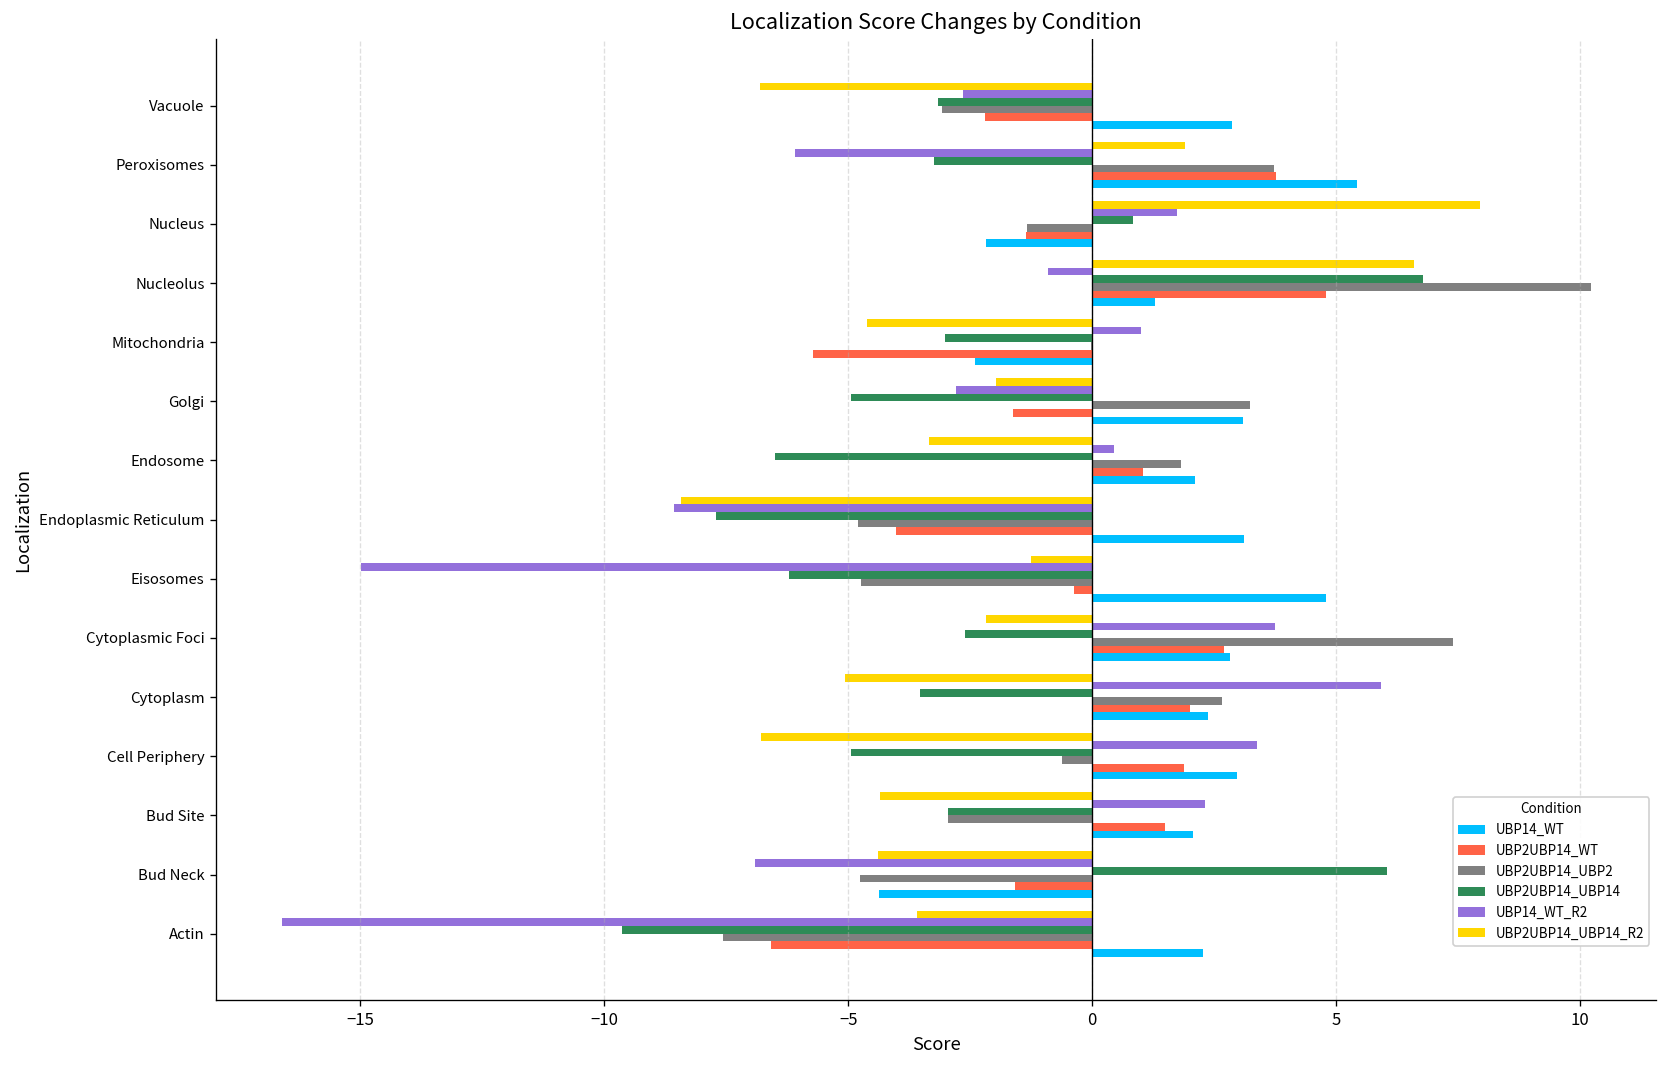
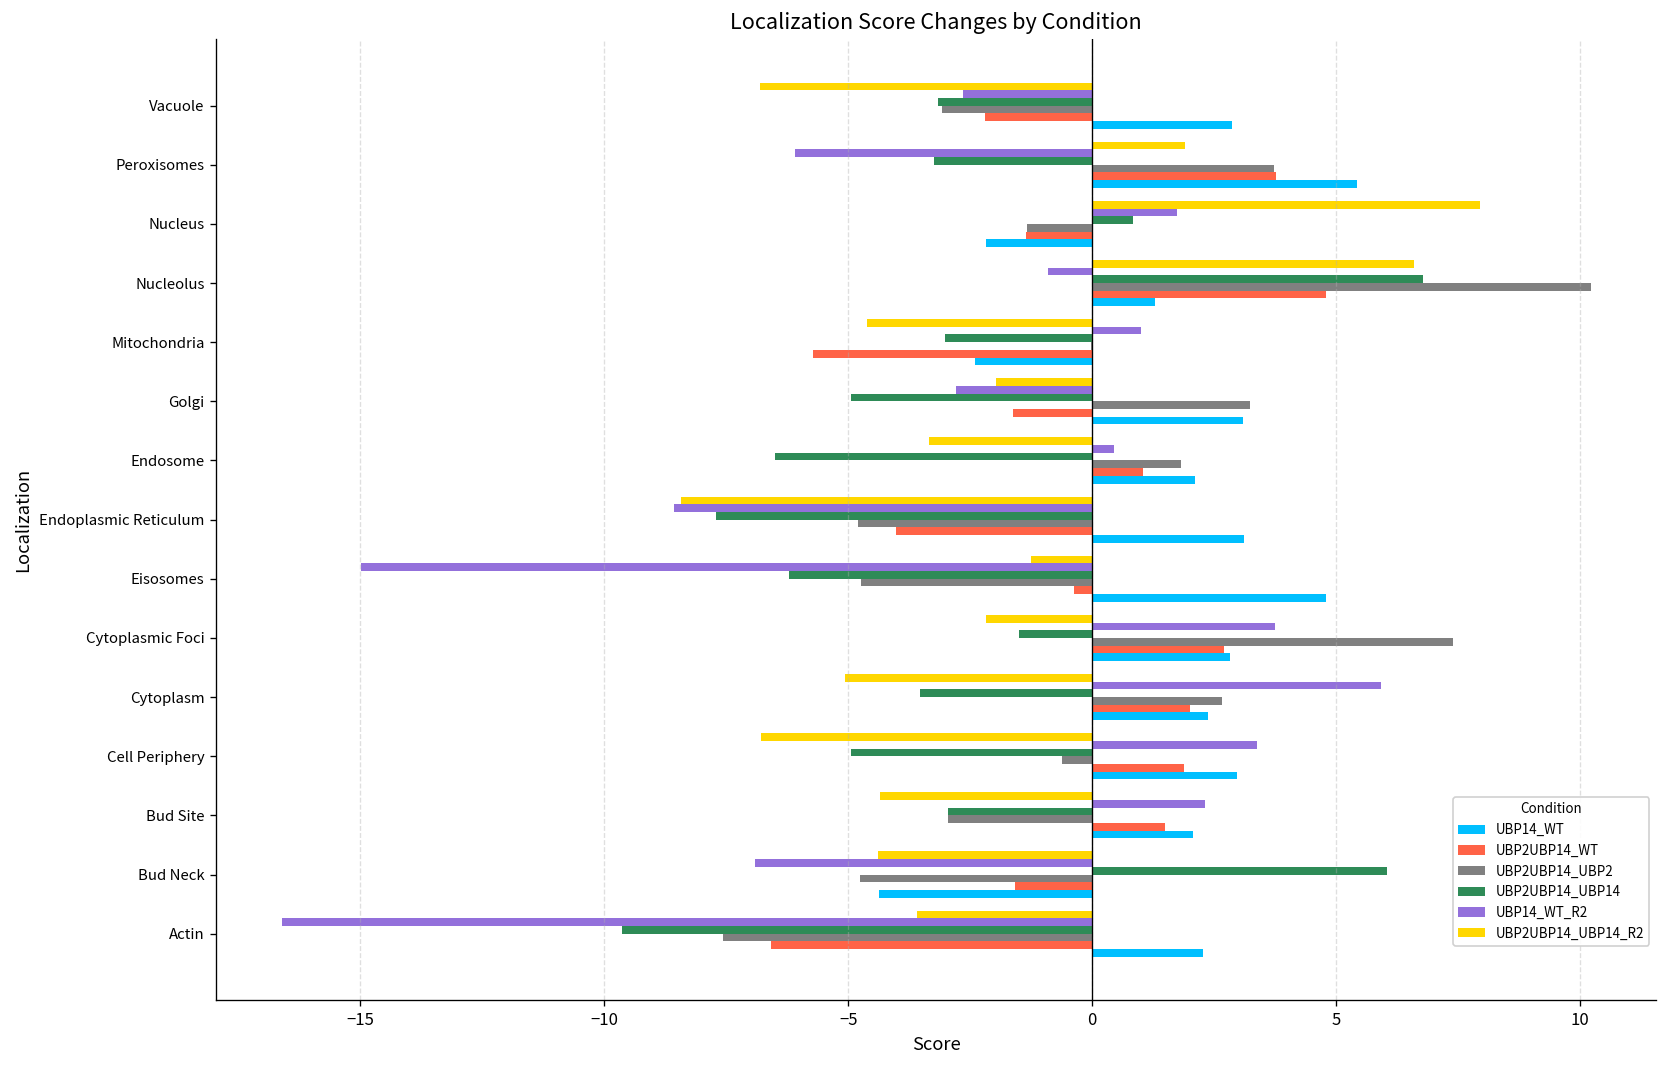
  {
    "UBP14_WT": {
      "Vacuole": 2.9,
      "Peroxisomes": 5.4,
      "Nucleus": -2.2,
      "Nucleolus": 1.3,
      "Mitochondria": -2.4,
      "Golgi": 3.1,
      "Endosome": 2.1,
      "Endoplasmic Reticulum": 3.1,
      "Eisosomes": 4.8,
      "Cytoplasmic Foci": 2.8,
      "Cytoplasm": 2.4,
      "Cell Periphery": 3.0,
      "Bud Site": 2.1,
      "Bud Neck": -4.4,
      "Actin": 2.3
    },
    "UBP2UBP14_WT": {
      "Vacuole": -2.2,
      "Peroxisomes": 3.8,
      "Nucleus": -1.4,
      "Nucleolus": 4.8,
      "Mitochondria": -5.7,
      "Golgi": -1.6,
      "Endosome": 1.0,
      "Endoplasmic Reticulum": -4.0,
      "Eisosomes": -0.4,
      "Cytoplasmic Foci": 2.7,
      "Cytoplasm": 2.0,
      "Cell Periphery": 1.9,
      "Bud Site": 1.5,
      "Bud Neck": -1.6,
      "Actin": -6.6
    },
    "UBP2UBP14_UBP2": {
      "Vacuole": -3.1,
      "Peroxisomes": 3.7,
      "Nucleus": -1.3,
      "Nucleolus": 10.2,
      "Golgi": 3.2,
      "Endosome": 1.8,
      "Endoplasmic Reticulum": -4.8,
      "Eisosomes": -4.7,
      "Cytoplasmic Foci": 7.4,
      "Cytoplasm": 2.7,
      "Cell Periphery": -0.6,
      "Bud Site": -3.0,
      "Bud Neck": -4.8,
      "Actin": -7.6
    },
    "UBP2UBP14_UBP14": {
      "Vacuole": -3.2,
      "Peroxisomes": -3.3,
      "Nucleus": 0.8,
      "Nucleolus": 6.8,
      "Mitochondria": -3.0,
      "Golgi": -5.0,
      "Endosome": -6.5,
      "Endoplasmic Reticulum": -7.7,
      "Eisosomes": -6.2,
-     "Cytoplasmic Foci": -2.6,
+     "Cytoplasmic Foci": -1.5,
      "Cytoplasm": -3.5,
      "Cell Periphery": -4.9,
      "Bud Site": -3.0,
      "Bud Neck": 6.0,
      "Actin": -9.6
    },
    "UBP14_WT_R2": {
      "Vacuole": -2.6,
      "Peroxisomes": -6.1,
      "Nucleus": 1.7,
      "Nucleolus": -0.9,
      "Mitochondria": 1.0,
      "Golgi": -2.8,
      "Endosome": 0.4,
      "Endoplasmic Reticulum": -8.6,
      "Eisosomes": -15.0,
      "Cytoplasmic Foci": 3.8,
      "Cytoplasm": 5.9,
      "Cell Periphery": 3.4,
      "Bud Site": 2.3,
      "Bud Neck": -6.9,
      "Actin": -16.6
    },
    "UBP2UBP14_UBP14_R2": {
      "Vacuole": -6.8,
      "Peroxisomes": 1.9,
      "Nucleus": 8.0,
      "Nucleolus": 6.6,
      "Mitochondria": -4.6,
      "Golgi": -2.0,
      "Endosome": -3.3,
      "Endoplasmic Reticulum": -8.4,
      "Eisosomes": -1.3,
      "Cytoplasmic Foci": -2.2,
      "Cytoplasm": -5.1,
      "Cell Periphery": -6.8,
      "Bud Site": -4.4,
      "Bud Neck": -4.4,
      "Actin": -3.6
    }
  }
